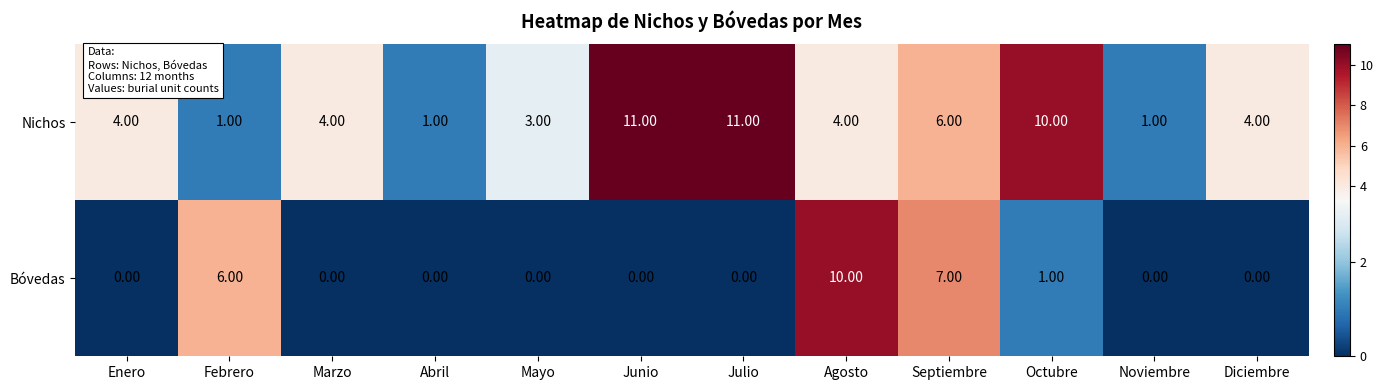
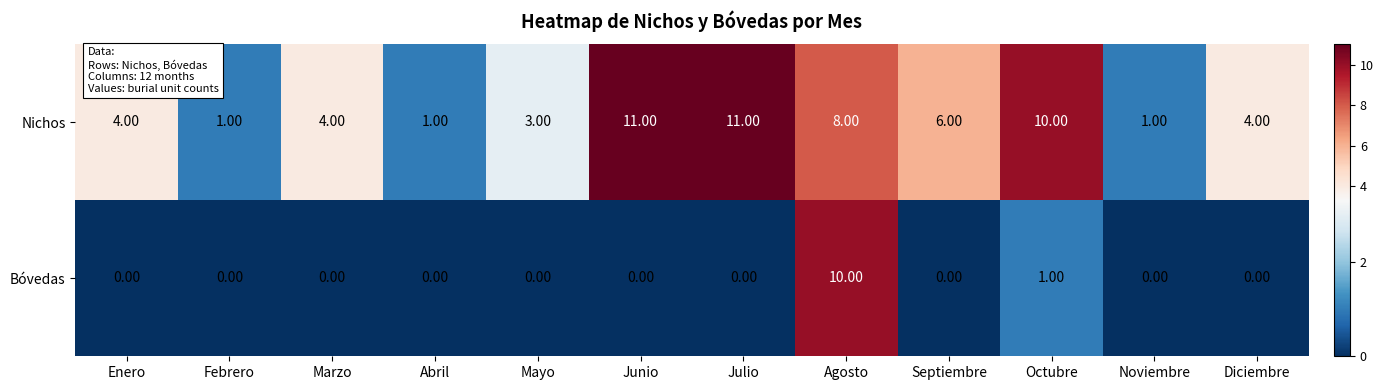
  {
    "Nichos": {
      "Enero": 4.00,
      "Febrero": 1.00,
      "Marzo": 4.00,
      "Abril": 1.00,
      "Mayo": 3.00,
      "Junio": 11.00,
      "Julio": 11.00,
-     "Agosto": 4.00,
+     "Agosto": 8.00,
      "Septiembre": 6.00,
      "Octubre": 10.00,
      "Noviembre": 1.00,
      "Diciembre": 4.00
    },
    "Bóvedas": {
      "Enero": 0.00,
-     "Febrero": 6.00,
+     "Febrero": 0.00,
      "Marzo": 0.00,
      "Abril": 0.00,
      "Mayo": 0.00,
      "Junio": 0.00,
      "Julio": 0.00,
      "Agosto": 10.00,
-     "Septiembre": 7.00,
+     "Septiembre": 0.00,
      "Octubre": 1.00,
      "Noviembre": 0.00,
      "Diciembre": 0.00
    }
  }
